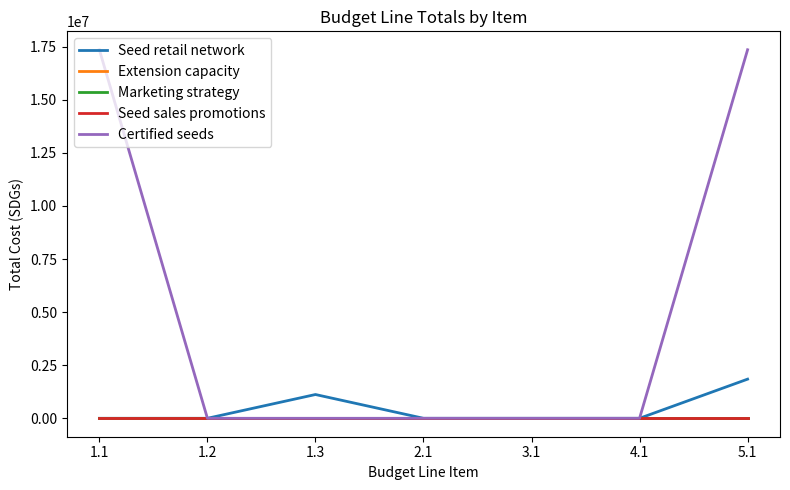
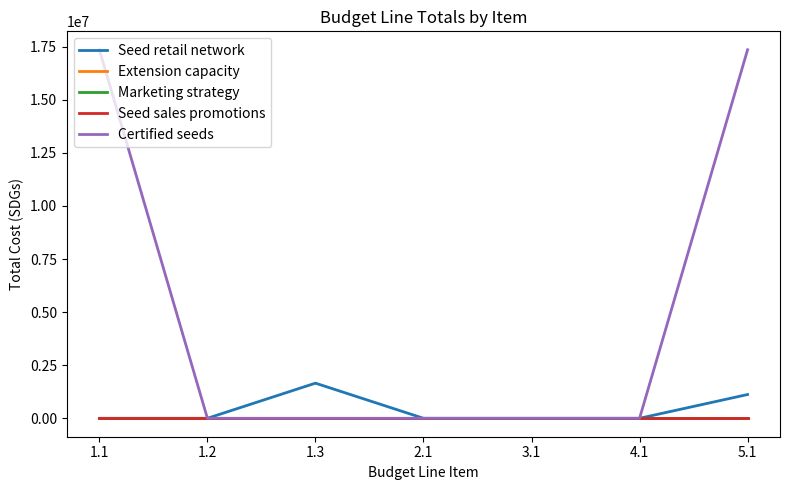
  {
    "Seed retail network": {
-     "1.3": 1100000,
-     "5.1": 1800000
+     "1.3": 1700000,
+     "5.1": 1100000
    },
    "Seed sales promotions": {
      "5.1": 0
    },
    "Certified seeds": {
      "5.1": 17400000
    }
  }
